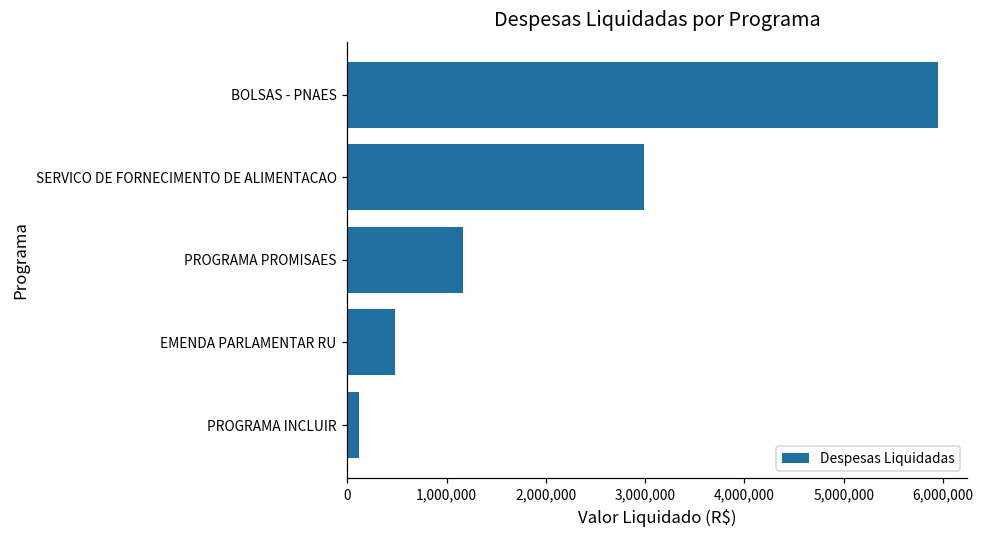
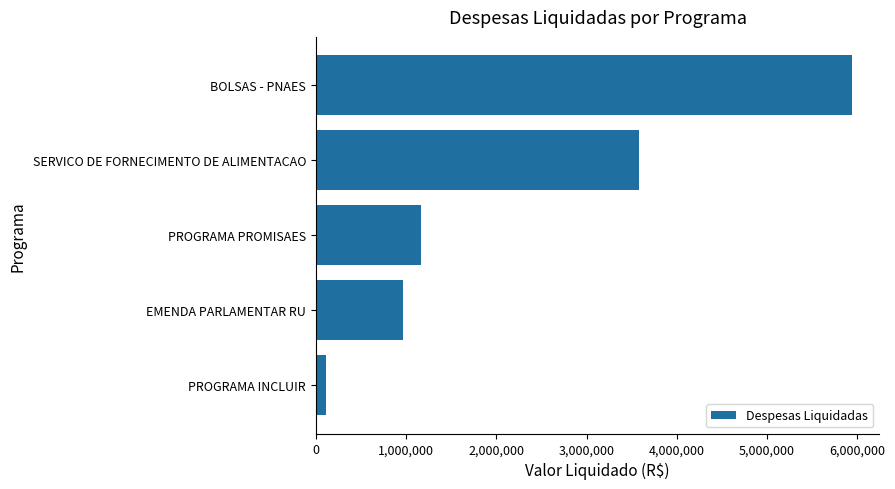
  {
    "BOLSAS - PNAES": "5,900,000",
-   "SERVICO DE FORNECIMENTO DE ALIMENTACAO": "3,000,000",
+   "SERVICO DE FORNECIMENTO DE ALIMENTACAO": "3,600,000",
    "PROGRAMA PROMISAES": "1,200,000",
-   "EMENDA PARLAMENTAR RU": "500,000",
+   "EMENDA PARLAMENTAR RU": "1,000,000",
    "PROGRAMA INCLUIR": "100,000"
  }
